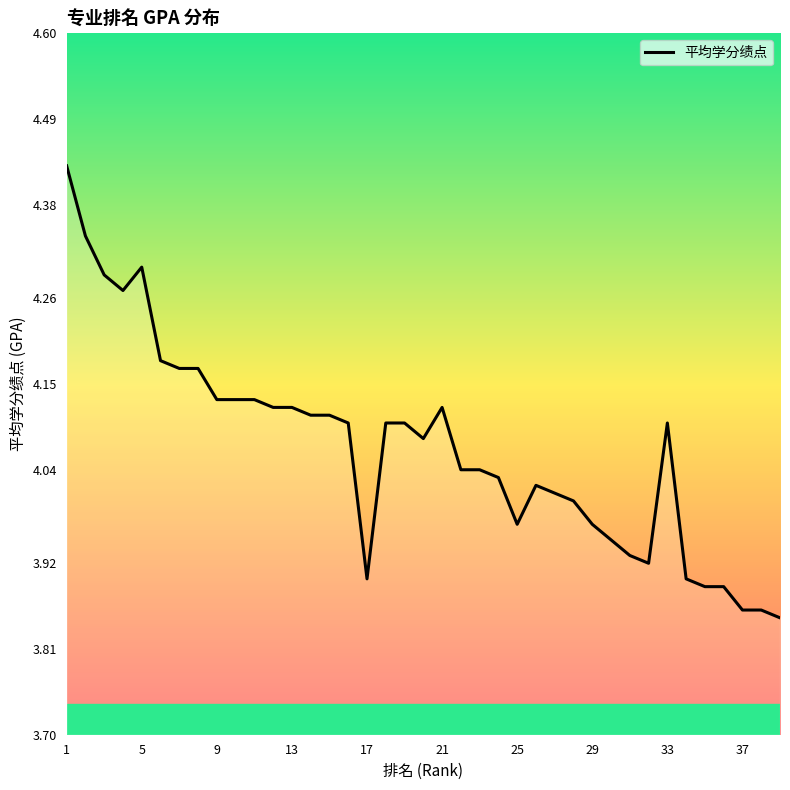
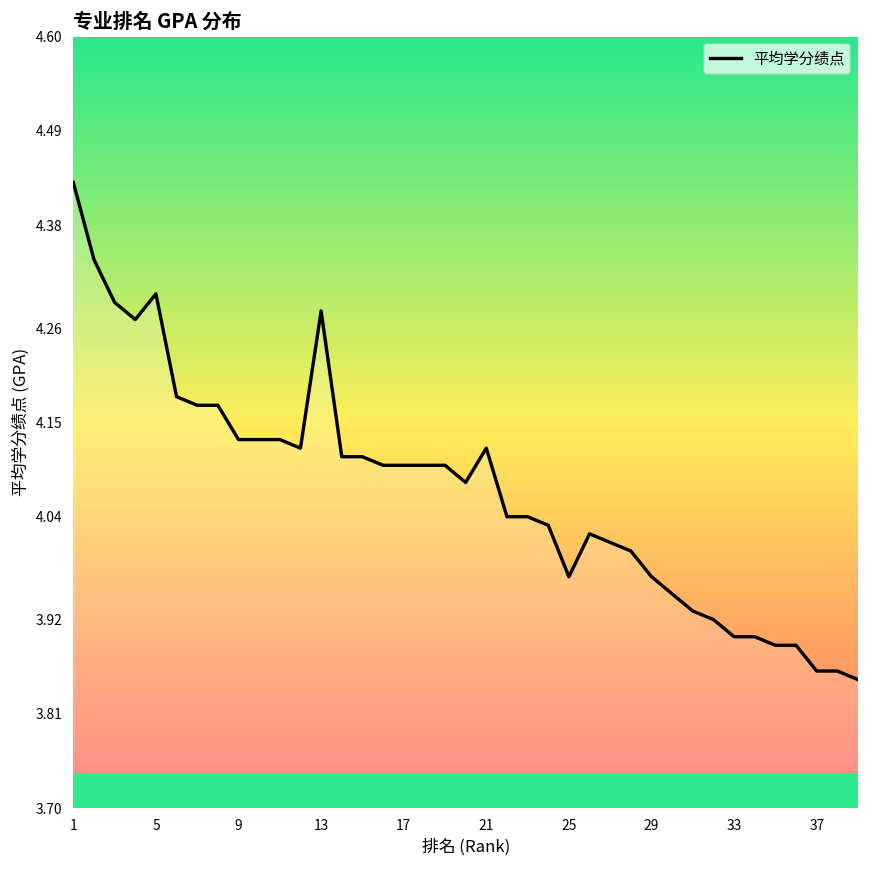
  {
    "1": 4.43,
    "5": 4.30,
    "9": 4.13,
-   "13": 4.12,
-   "17": 3.9,
+   "13": 4.28,
+   "17": 4.1,
    "21": 4.12,
    "25": 3.97,
    "29": 3.97,
-   "33": 4.1,
+   "33": 3.9,
    "37": 3.86
  }
